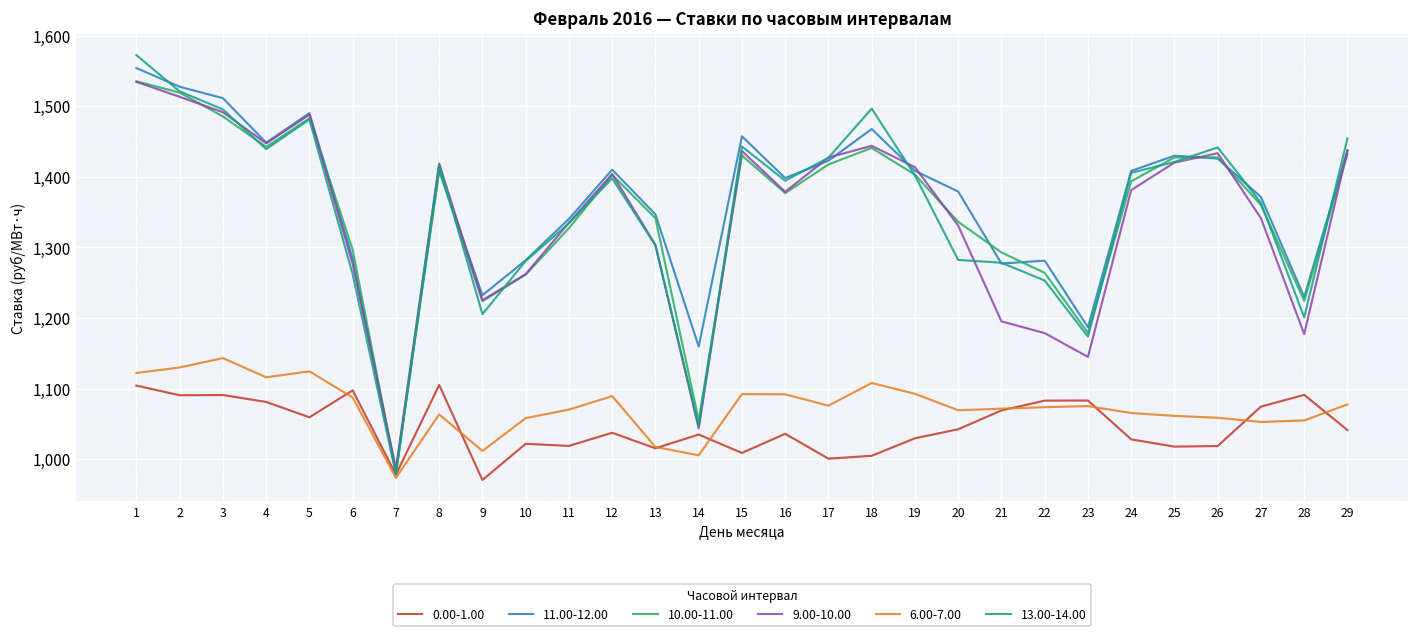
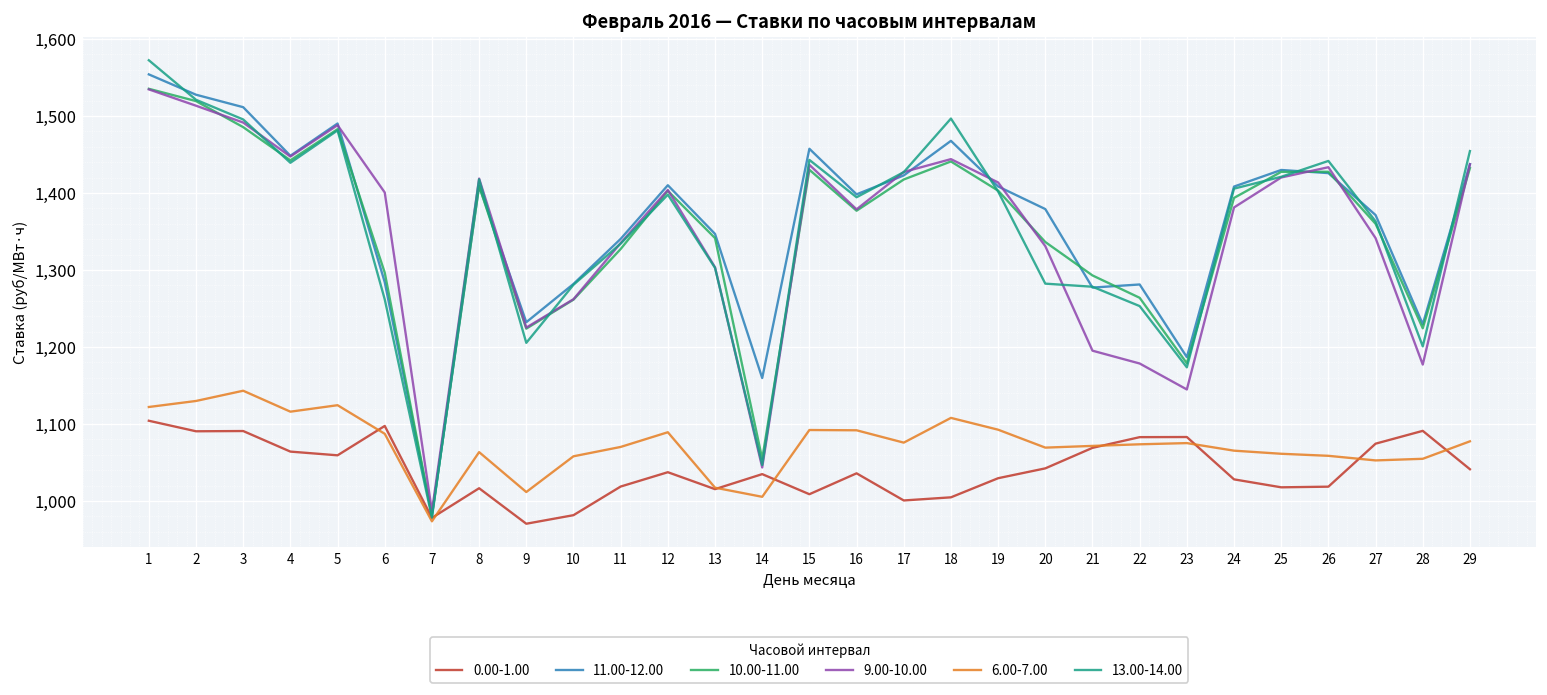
  {
    "0.00-1.00": {
      "1": "1,100",
      "2": "1,090",
      "3": "1,090",
-     "4": "1,080",
+     "4": "1,060",
      "5": "1,060",
      "6": "1,100",
-     "8": "1,110",
+     "8": "1,020",
      "9": "970",
-     "10": "1,020",
+     "10": "980",
      "11": "1,020",
      "12": "1,040",
      "14": "1,030",
      "15": "1,010",
      "16": "1,040",
      "17": "1,000",
      "18": "1,000",
      "19": "1,030",
      "20": "1,040",
      "22": "1,080",
      "23": "1,080",
      "24": "1,030",
      "25": "1,020",
      "26": "1,020",
      "27": "1,070",
      "28": "1,090",
      "29": "1,040"
    },
    "11.00-12.00": {
      "1": "1,550",
      "2": "1,530",
      "3": "1,510",
      "6": "1,280",
      "9": "1,230",
      "11": "1,340",
      "12": "1,410",
      "13": "1,350",
      "14": "1,160",
      "15": "1,460",
      "17": "1,420",
      "18": "1,470",
      "19": "1,410",
      "20": "1,380",
      "22": "1,280",
      "23": "1,190",
      "27": "1,370",
      "28": "1,230"
    },
    "9.00-10.00": {
      "2": "1,510",
      "3": "1,490",
-     "6": "1,280",
+     "6": "1,400",
      "7": "990",
      "15": "1,440",
      "19": "1,410",
      "20": "1,330",
      "21": "1,200",
      "22": "1,180",
      "23": "1,140",
      "24": "1,380",
      "26": "1,430",
      "27": "1,340",
      "28": "1,180"
    },
    "6.00-7.00": {
      "1": "1,120",
      "2": "1,130",
      "3": "1,140",
      "4": "1,120",
      "5": "1,120",
      "6": "1,090",
      "7": "970",
      "8": "1,060",
      "9": "1,010",
      "10": "1,060",
      "11": "1,070",
      "12": "1,090",
      "14": "1,010",
      "15": "1,090",
      "16": "1,090",
      "17": "1,080",
      "18": "1,110",
      "19": "1,090",
      "20": "1,070",
      "22": "1,070",
      "23": "1,080",
      "24": "1,070",
      "25": "1,060",
      "26": "1,060",
      "27": "1,050",
      "28": "1,050",
      "29": "1,080"
    }
  }
